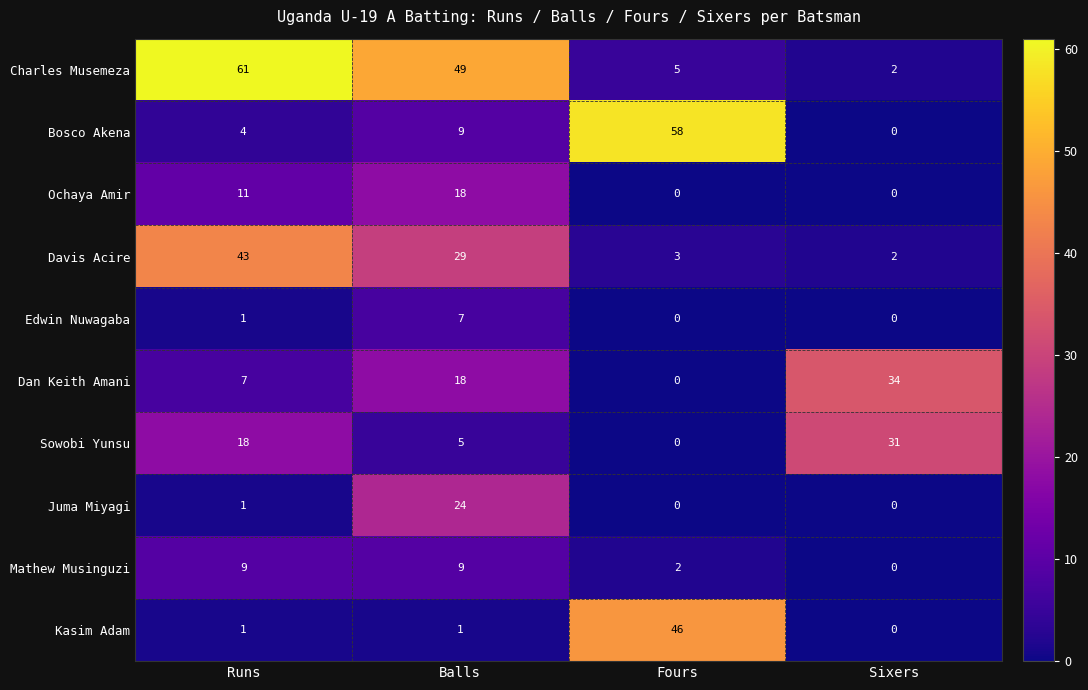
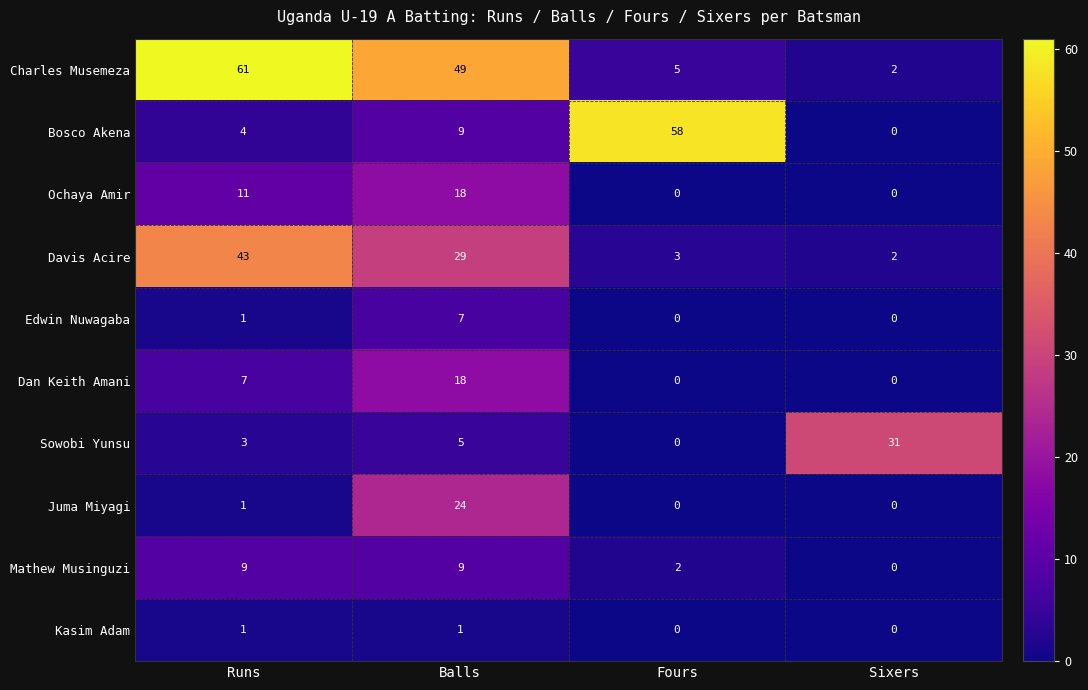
  {
    "Charles Musemeza": {
      "Runs": 61,
      "Balls": 49,
      "Fours": 5,
      "Sixers": 2
    },
    "Bosco Akena": {
      "Runs": 4,
      "Balls": 9,
      "Fours": 58,
      "Sixers": 0
    },
    "Ochaya Amir": {
      "Runs": 11,
      "Balls": 18,
      "Fours": 0,
      "Sixers": 0
    },
    "Davis Acire": {
      "Runs": 43,
      "Balls": 29,
      "Fours": 3,
      "Sixers": 2
    },
    "Edwin Nuwagaba": {
      "Runs": 1,
      "Balls": 7,
      "Fours": 0,
      "Sixers": 0
    },
    "Dan Keith Amani": {
      "Runs": 7,
      "Balls": 18,
      "Fours": 0,
-     "Sixers": 34
+     "Sixers": 0
    },
    "Sowobi Yunsu": {
-     "Runs": 18,
+     "Runs": 3,
      "Balls": 5,
      "Fours": 0,
      "Sixers": 31
    },
    "Juma Miyagi": {
      "Runs": 1,
      "Balls": 24,
      "Fours": 0,
      "Sixers": 0
    },
    "Mathew Musinguzi": {
      "Runs": 9,
      "Balls": 9,
      "Fours": 2,
      "Sixers": 0
    },
    "Kasim Adam": {
      "Runs": 1,
      "Balls": 1,
-     "Fours": 46,
+     "Fours": 0,
      "Sixers": 0
    }
  }
